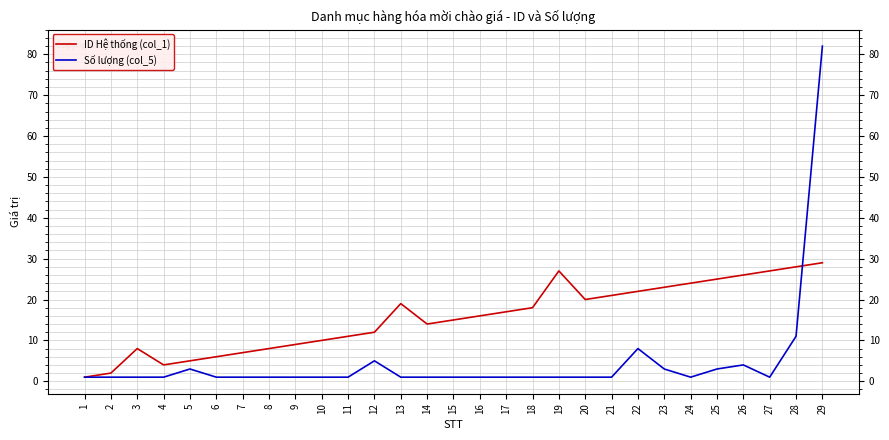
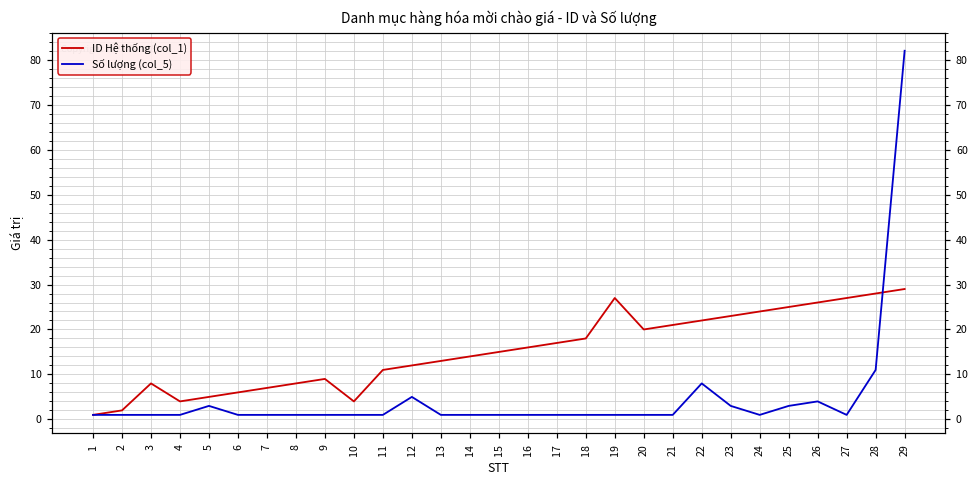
  {
    "ID Hệ thống (col_1)": {
      "2": 2,
      "3": 8,
      "4": 4,
      "5": 5,
      "6": 6,
      "7": 7,
      "8": 8,
      "9": 9,
-     "10": 10,
+     "10": 4,
      "11": 11,
      "12": 12,
-     "13": 19,
+     "13": 13,
      "14": 14,
      "15": 15,
      "16": 16,
      "17": 17,
      "18": 18,
      "19": 27,
      "20": 20,
      "21": 21,
      "22": 22,
      "23": 23,
      "24": 24,
      "25": 25,
      "26": 26,
      "27": 27,
      "28": 28,
      "29": 29
    },
    "Số lượng (col_5)": {
      "2": 1,
      "3": 1,
      "4": 1,
      "5": 3,
      "6": 1,
      "7": 1,
      "8": 1,
      "9": 1,
      "10": 1,
      "11": 1,
      "12": 5,
      "13": 1,
      "14": 1,
      "15": 1,
      "16": 1,
      "17": 1,
      "18": 1,
      "19": 1,
      "20": 1,
      "21": 1,
      "22": 8,
      "23": 3,
      "24": 1,
      "25": 3,
      "26": 4,
      "27": 1,
      "28": 11,
      "29": 82
    }
  }
